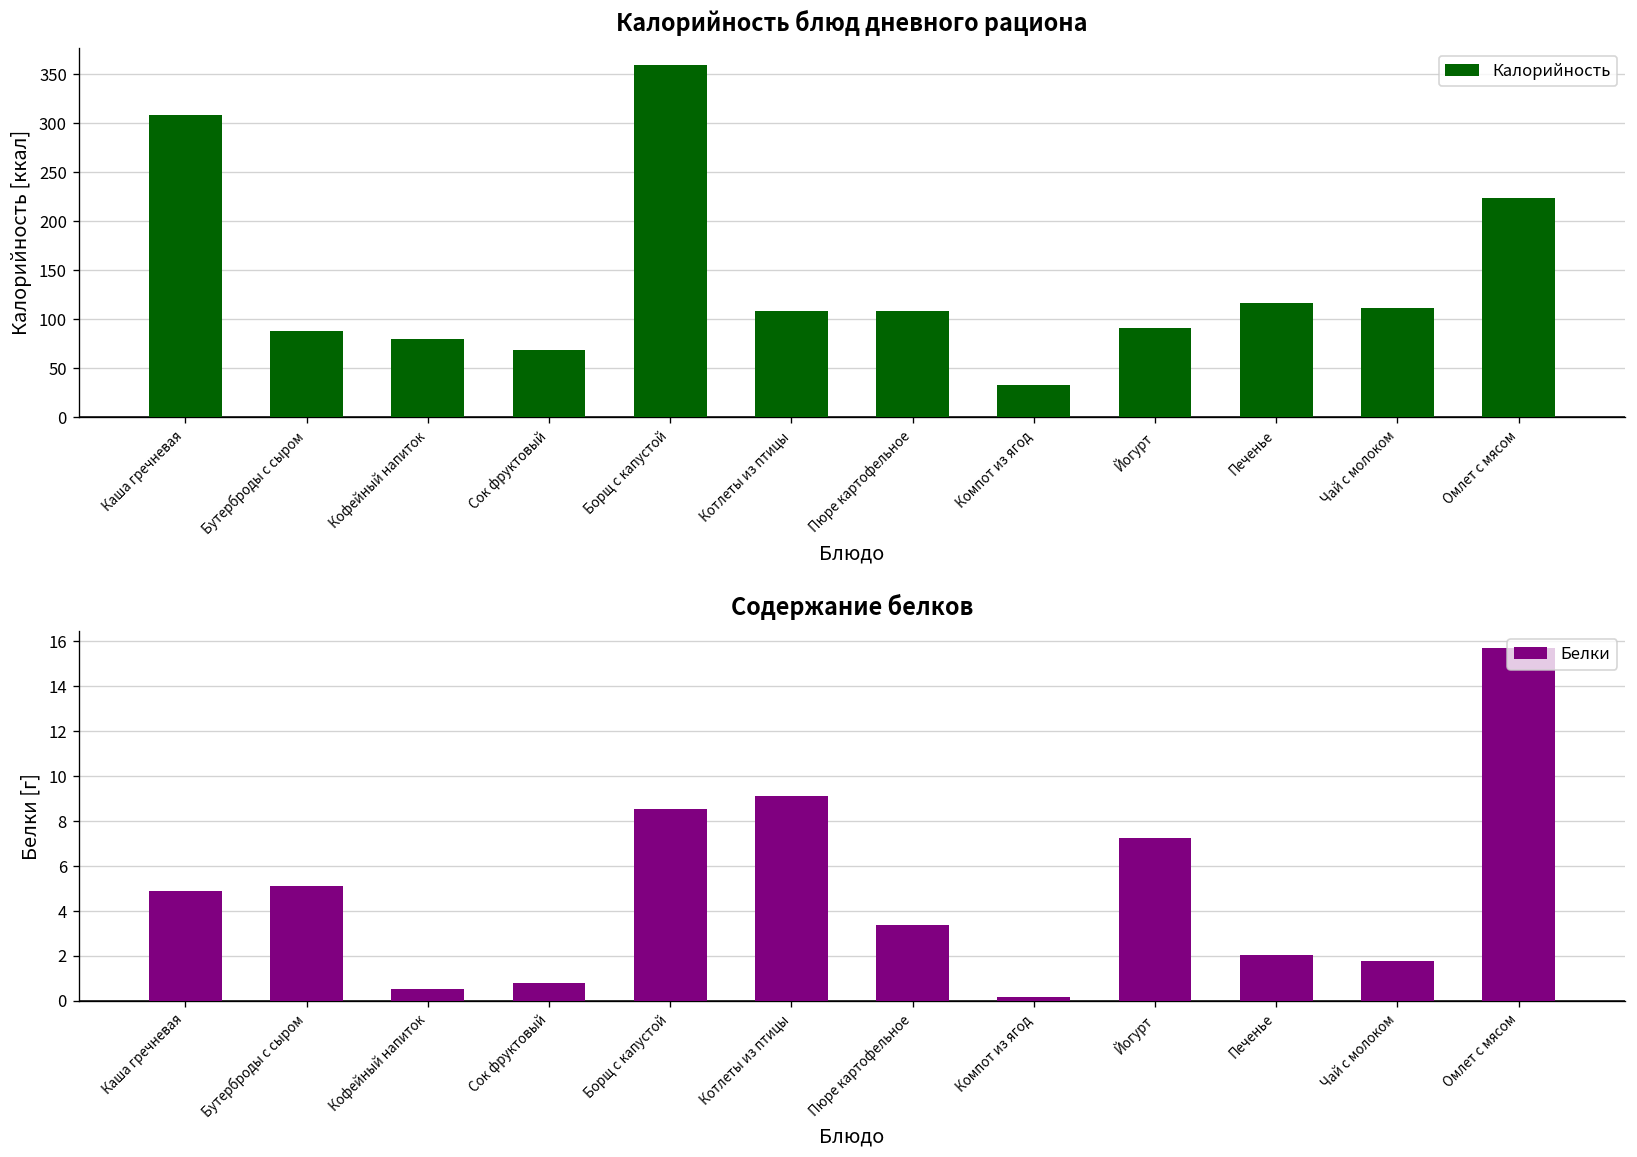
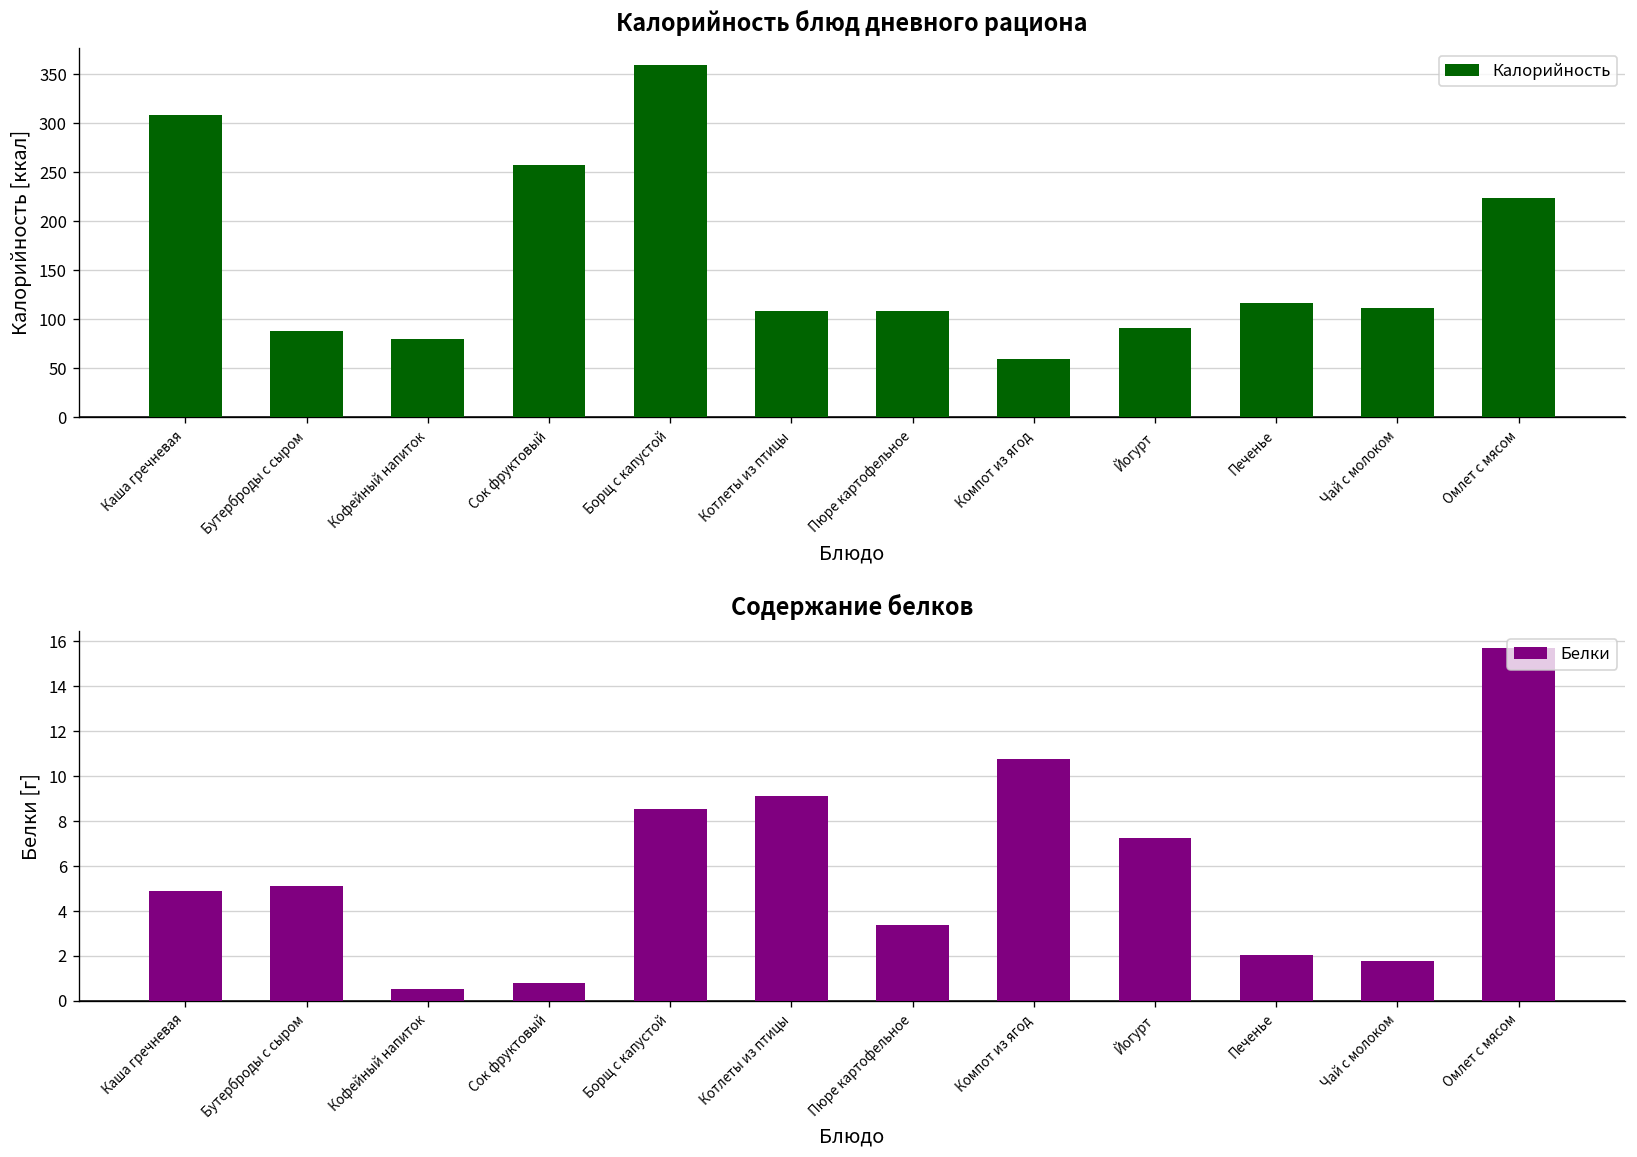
  {
    "Калорийность блюд дневного рациона": {
      "Каша гречневая": 310,
      "Бутерброды с сыром": 90,
      "Кофейный напиток": 80,
-     "Сок фруктовый": 70,
+     "Сок фруктовый": 260,
      "Борщ с капустой": 360,
      "Котлеты из птицы": 110,
      "Пюре картофельное": 110,
-     "Компот из ягод": 30,
+     "Компот из ягод": 60,
      "Йогурт": 90,
      "Печенье": 120,
      "Чай с молоком": 110,
      "Омлет с мясом": 220
    },
    "Содержание белков": {
      "Каша гречневая": 4.9,
      "Бутерброды с сыром": 5.1,
      "Кофейный напиток": 0.5,
      "Сок фруктовый": 0.8,
      "Борщ с капустой": 8.5,
      "Котлеты из птицы": 9.1,
      "Пюре картофельное": 3.4,
-     "Компот из ягод": 0.2,
+     "Компот из ягод": 10.8,
      "Йогурт": 7.3,
      "Печенье": 2.0,
      "Чай с молоком": 1.8
    }
  }
